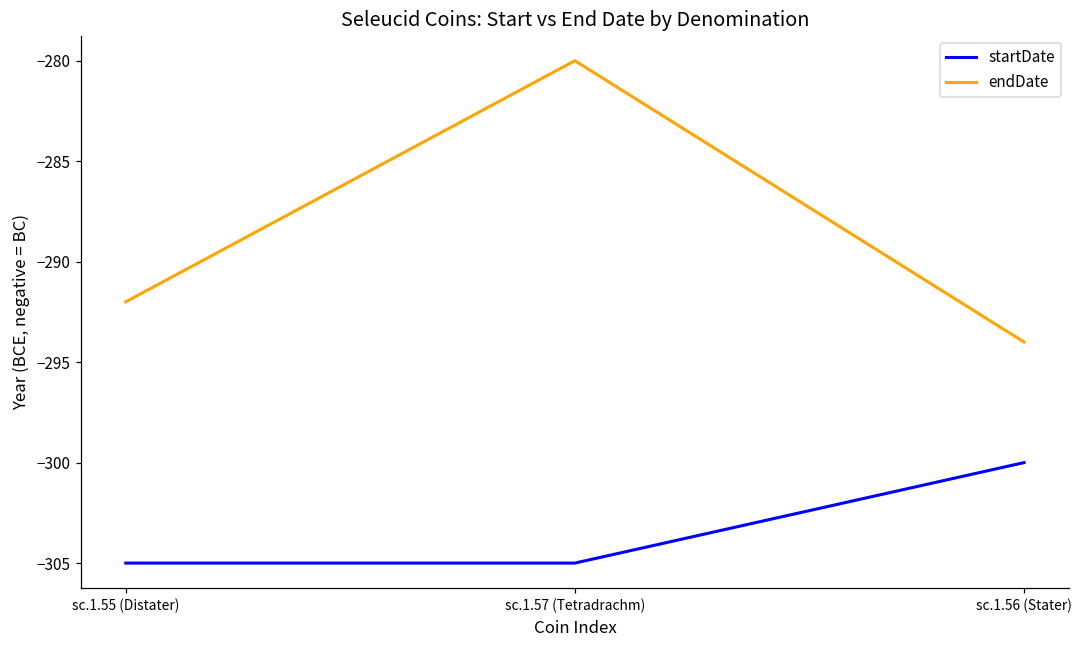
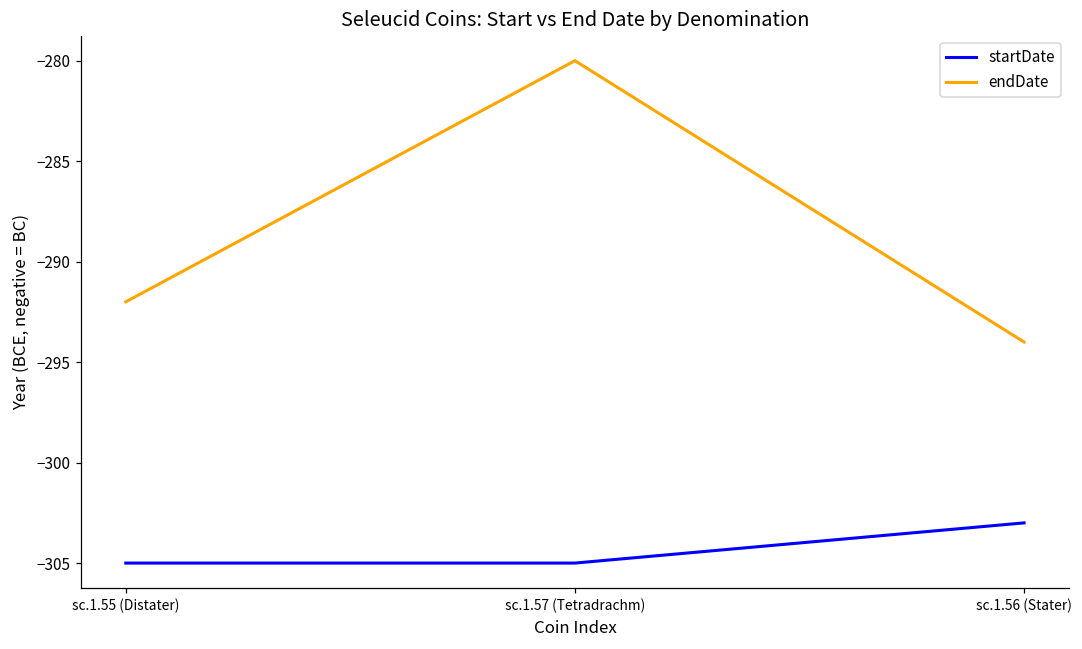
  {
    "startDate": {
      "sc.1.55 (Distater)": -305,
      "sc.1.57 (Tetradrachm)": -305,
-     "sc.1.56 (Stater)": -300
+     "sc.1.56 (Stater)": -303
    },
    "endDate": {
      "sc.1.55 (Distater)": -292,
      "sc.1.57 (Tetradrachm)": -280,
      "sc.1.56 (Stater)": -294
    }
  }
